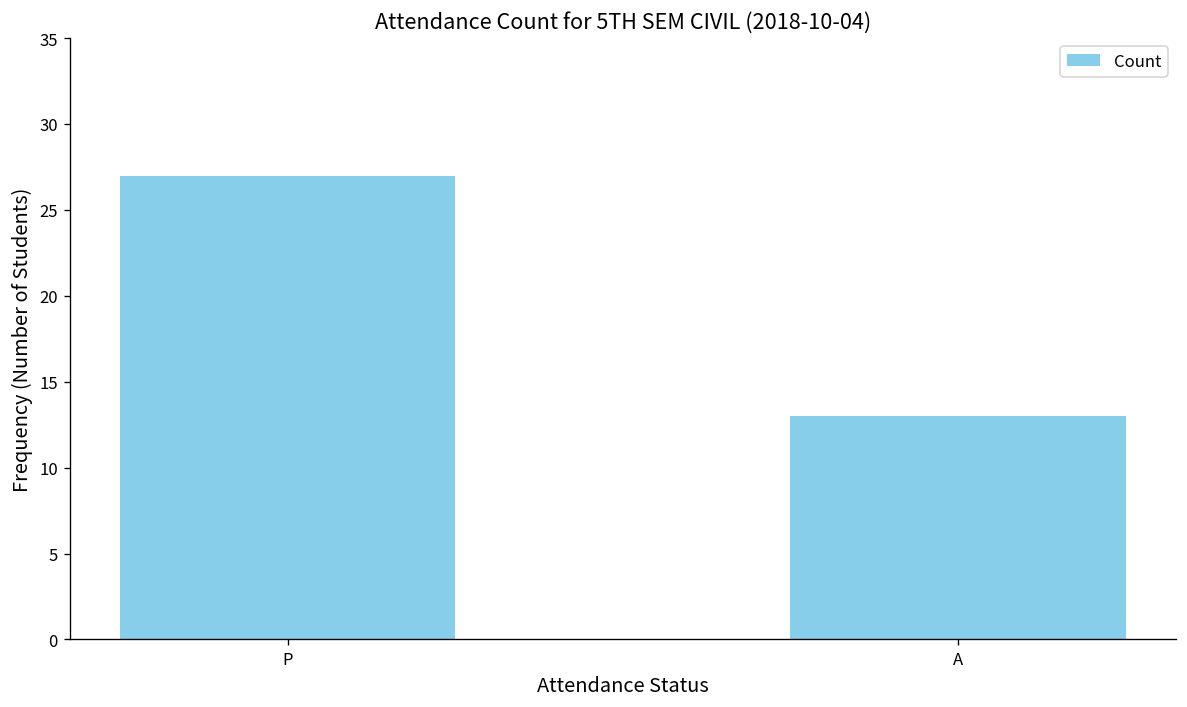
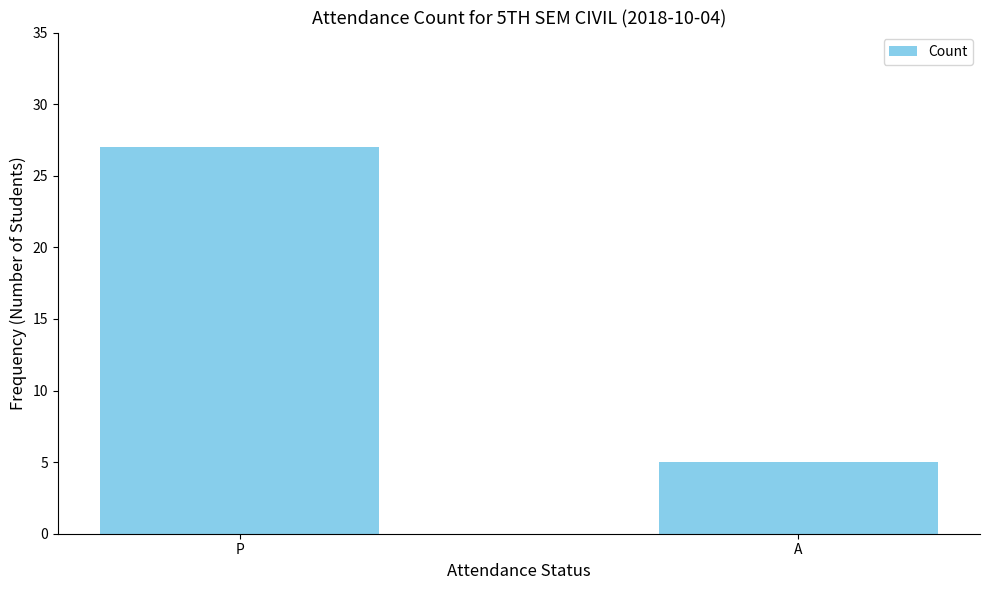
  {
    "P": 27,
-   "A": 13
+   "A": 5
  }
